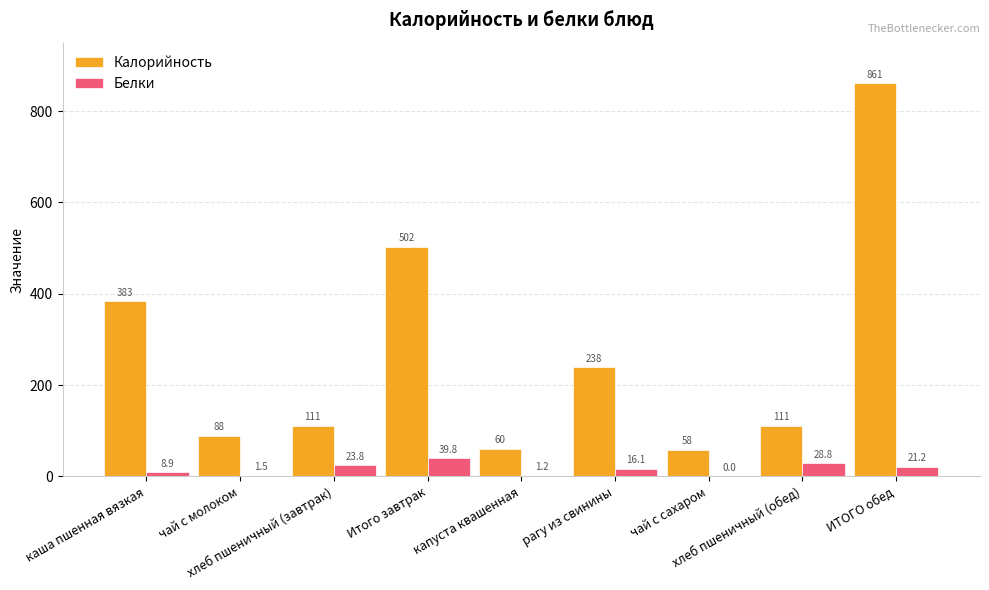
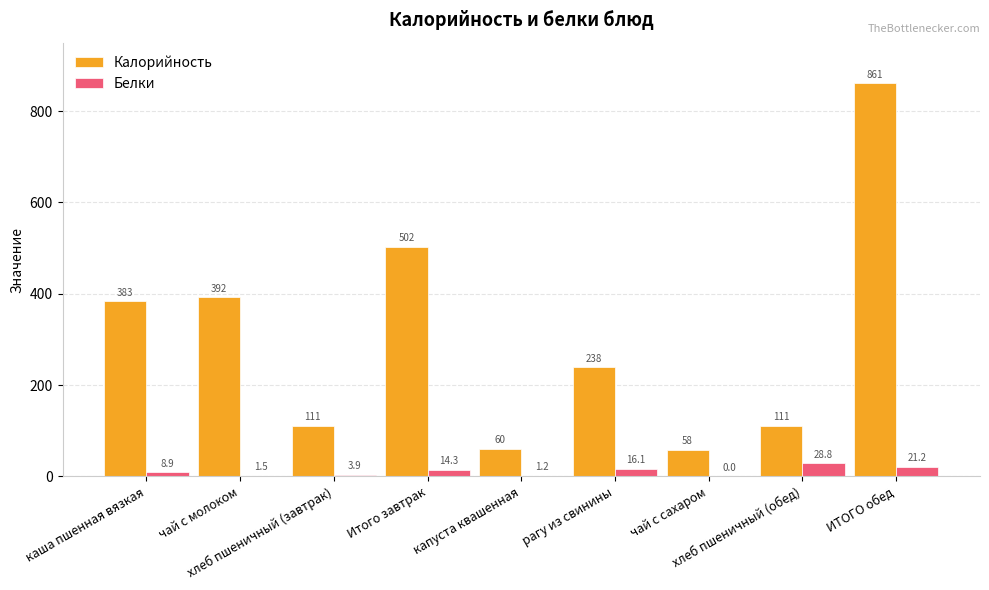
  {
    "Калорийность": {
      "каша пшенная вязкая": 383,
-     "чай с молоком": 88,
+     "чай с молоком": 392,
      "хлеб пшеничный (завтрак)": 111,
      "Итого завтрак": 502,
      "капуста квашенная": 60,
      "рагу из свинины": 238,
      "чай с сахаром": 58,
      "хлеб пшеничный (обед)": 111,
      "ИТОГО обед": 861
    },
    "Белки": {
      "каша пшенная вязкая": 8.9,
      "чай с молоком": 1.5,
-     "хлеб пшеничный (завтрак)": 23.8,
-     "Итого завтрак": 39.8,
+     "хлеб пшеничный (завтрак)": 3.9,
+     "Итого завтрак": 14.3,
      "капуста квашенная": 1.2,
      "рагу из свинины": 16.1,
      "чай с сахаром": 0.0,
      "хлеб пшеничный (обед)": 28.8,
      "ИТОГО обед": 21.2
    }
  }
